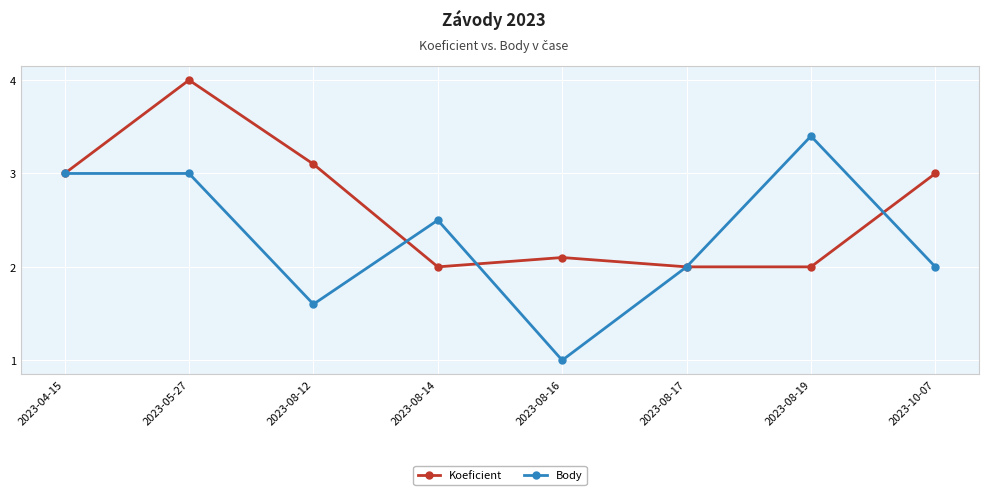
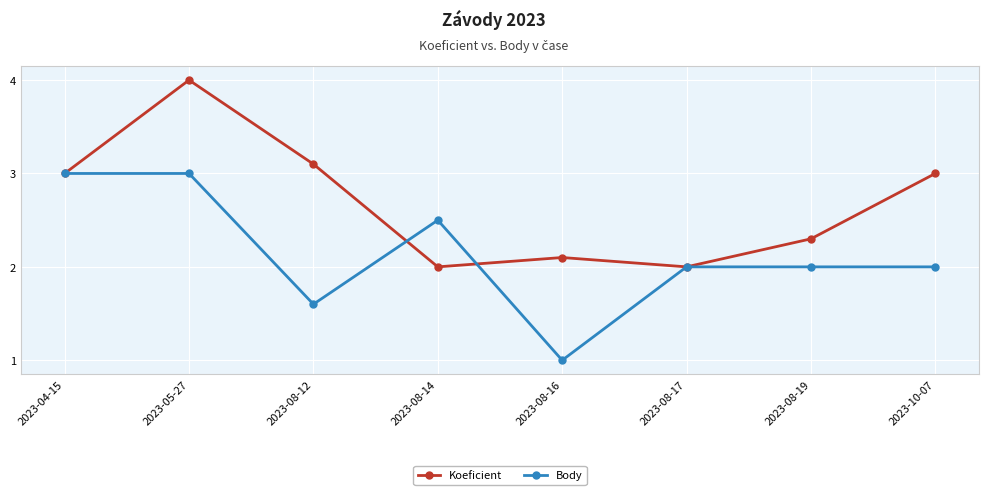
  {
    "Koeficient": {
      "2023-05-27": 4.0,
      "2023-08-12": 3.1,
      "2023-08-14": 2.0,
      "2023-08-16": 2.1,
-     "2023-08-19": 2.0,
+     "2023-08-19": 2.3,
      "2023-10-07": 3.0
    },
    "Body": {
      "2023-05-27": 3.0,
      "2023-08-12": 1.6,
      "2023-08-14": 2.5,
      "2023-08-16": 1.0,
-     "2023-08-19": 3.4,
+     "2023-08-19": 2.0,
      "2023-10-07": 2.0
    }
  }
